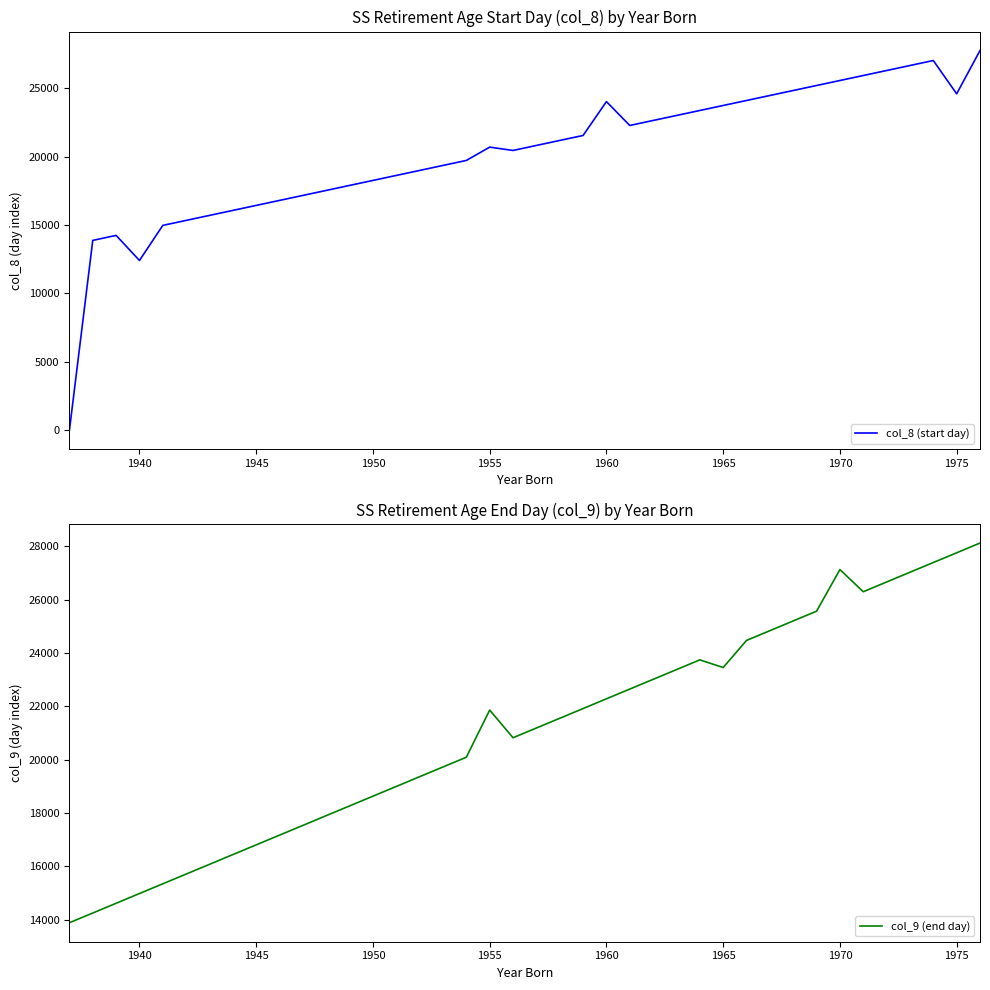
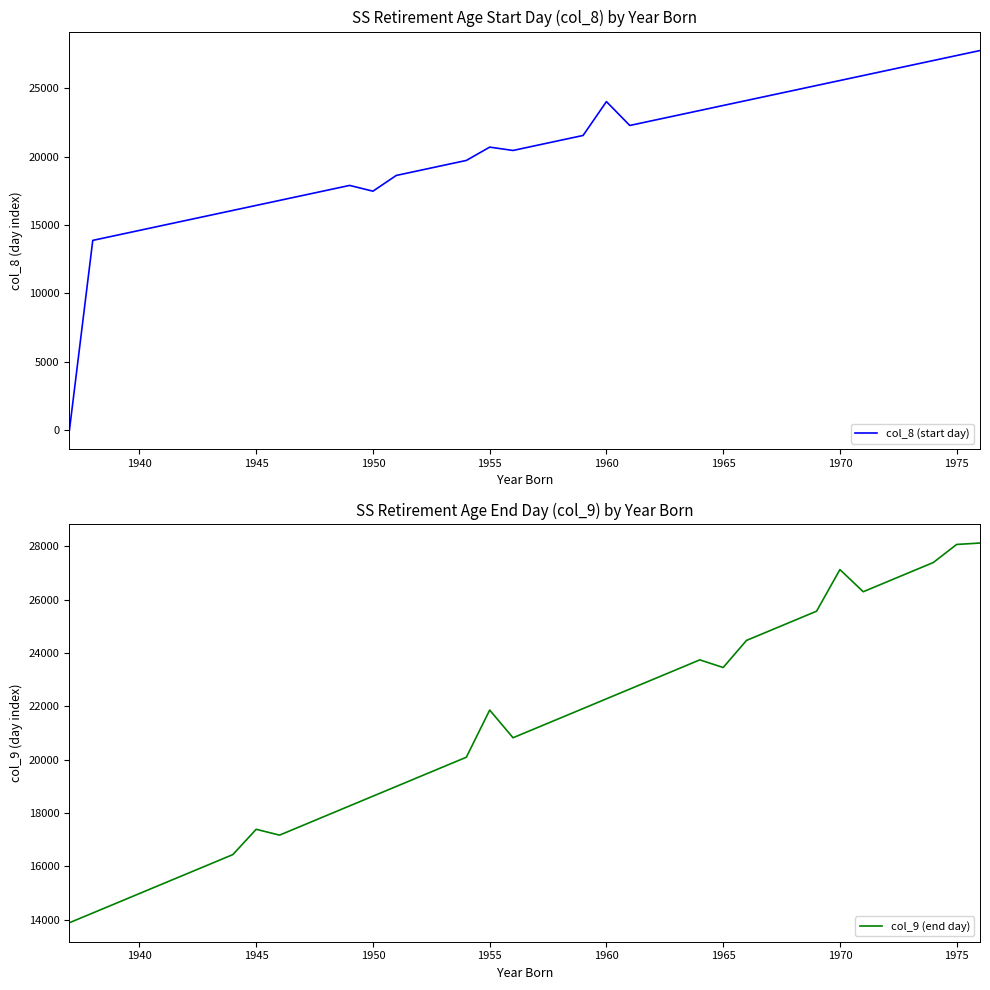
  {
    "SS Retirement Age Start Day (col_8) by Year Born": {
-     "1940": 12400,
+     "1940": 14600,
      "1945": 16400,
-     "1950": 18300,
+     "1950": 17500,
      "1955": 20700,
      "1960": 24000,
      "1965": 23700,
      "1970": 25600,
-     "1975": 24600
+     "1975": 27400
    },
    "SS Retirement Age End Day (col_9) by Year Born": {
      "1940": 15000,
-     "1945": 16800,
+     "1945": 17400,
      "1950": 18600,
      "1955": 21900,
      "1960": 22300,
      "1965": 23500,
      "1970": 27100,
-     "1975": 27800
+     "1975": 28100
    }
  }
